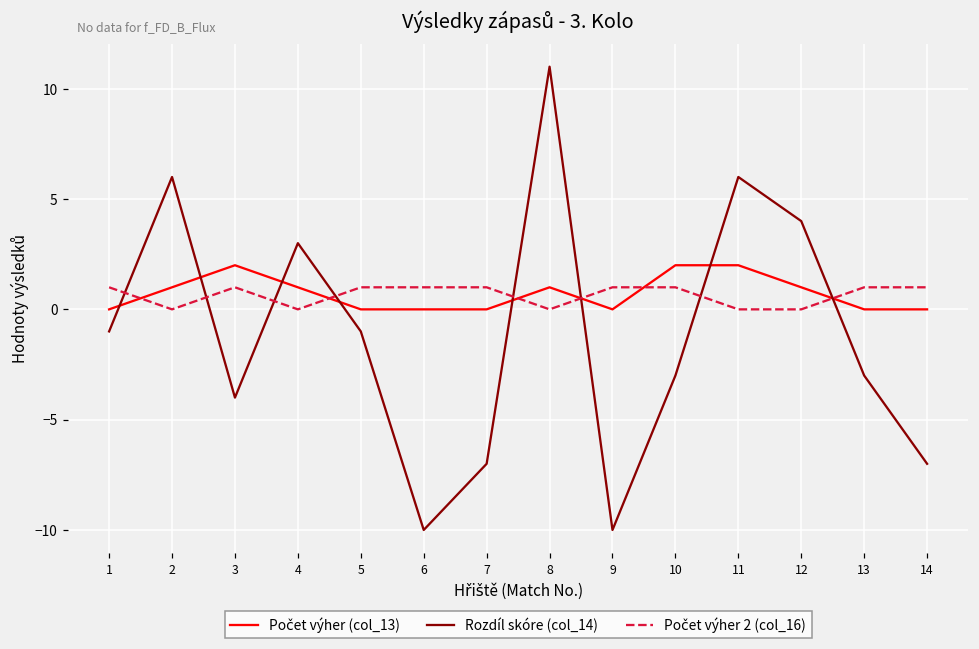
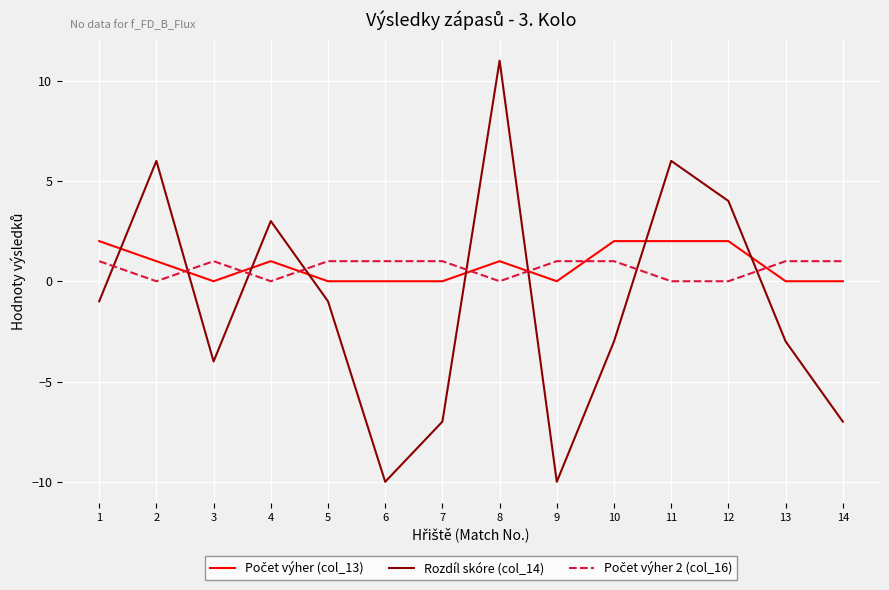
  {
    "Počet výher (col_13)": {
-     "1": 0,
+     "1": 2,
      "2": 1,
-     "3": 2,
+     "3": 0,
      "4": 1,
      "5": 0,
      "6": 0,
      "7": 0,
      "8": 1,
      "9": 0,
      "10": 2,
      "11": 2,
-     "12": 1,
+     "12": 2,
      "13": 0,
      "14": 0
    },
    "Rozdíl skóre (col_14)": {
      "1": -1,
      "2": 6,
      "3": -4,
      "4": 3,
      "5": -1,
      "6": -10,
      "7": -7,
      "8": 11,
      "9": -10,
      "10": -3,
      "11": 6,
      "12": 4,
      "13": -3,
      "14": -7
    },
    "Počet výher 2 (col_16)": {
      "1": 1,
      "2": 0,
      "3": 1,
      "4": 0,
      "5": 1,
      "6": 1,
      "7": 1,
      "8": 0,
      "9": 1,
      "10": 1,
      "11": 0,
      "12": 0,
      "13": 1,
      "14": 1
    }
  }
